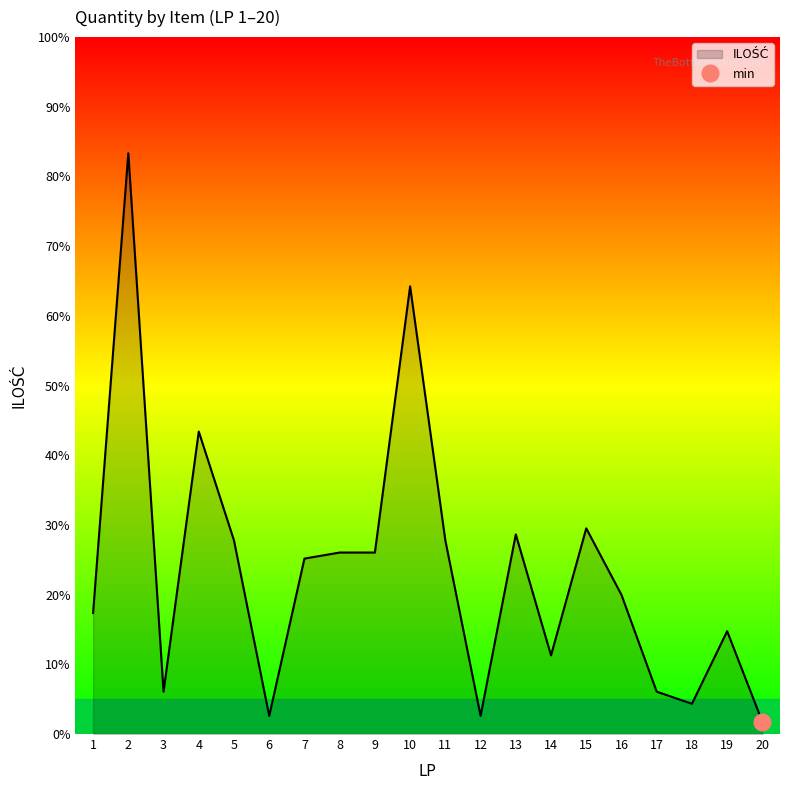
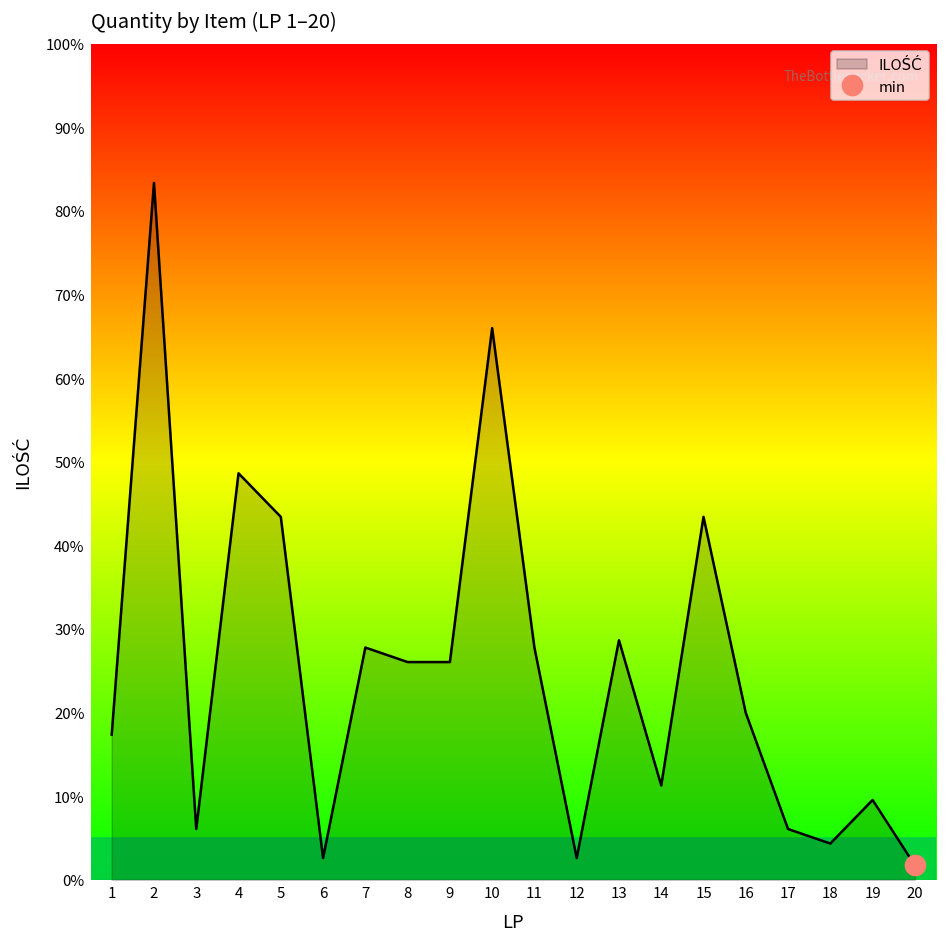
  {
    "ILOŚĆ": {
      "1": "17%",
      "2": "83%",
      "3": "6%",
-     "4": "43%",
-     "5": "28%",
-     "7": "25%",
+     "4": "49%",
+     "5": "43%",
+     "7": "28%",
      "8": "26%",
      "9": "26%",
-     "10": "64%",
+     "10": "66%",
      "11": "28%",
      "13": "29%",
      "14": "11%",
-     "15": "30%",
+     "15": "43%",
      "16": "20%",
      "17": "6%",
-     "19": "15%"
+     "19": "10%"
    }
  }
